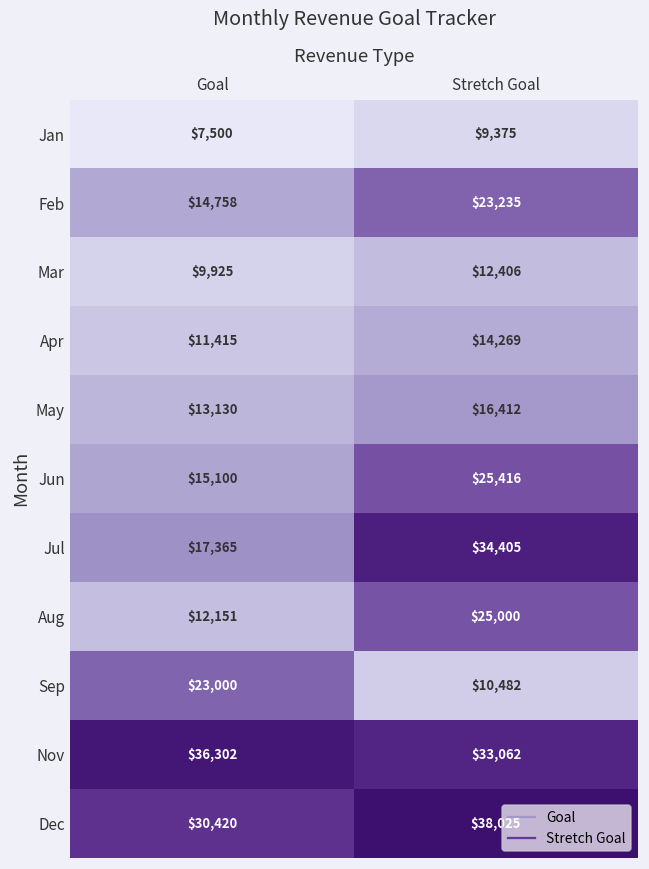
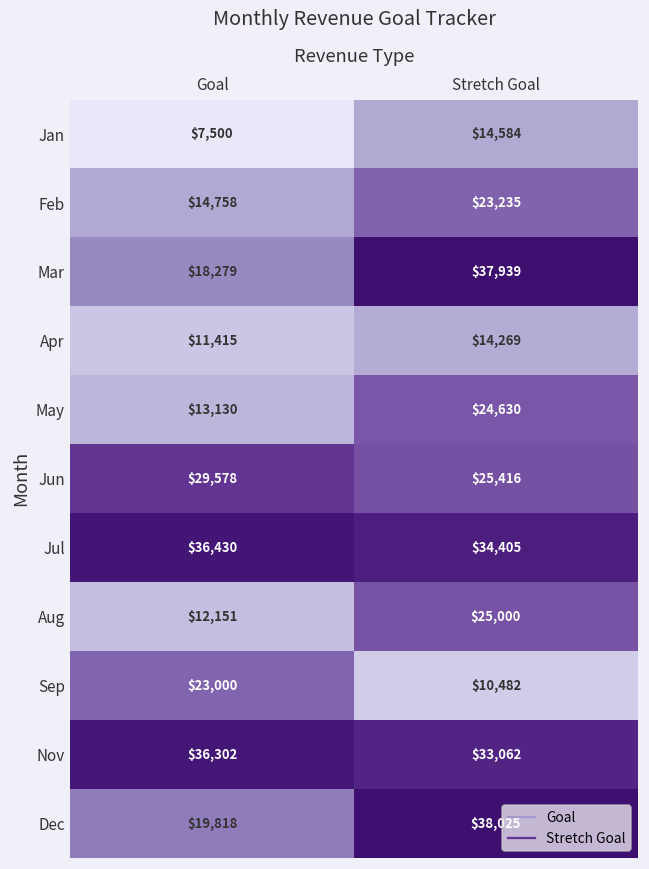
  {
    "Jan": {
      "Goal": "$7,500",
-     "Stretch Goal": "$9,375"
+     "Stretch Goal": "$14,584"
    },
    "Feb": {
      "Goal": "$14,758",
      "Stretch Goal": "$23,235"
    },
    "Mar": {
-     "Goal": "$9,925",
-     "Stretch Goal": "$12,406"
+     "Goal": "$18,279",
+     "Stretch Goal": "$37,939"
    },
    "Apr": {
      "Goal": "$11,415",
      "Stretch Goal": "$14,269"
    },
    "May": {
      "Goal": "$13,130",
-     "Stretch Goal": "$16,412"
+     "Stretch Goal": "$24,630"
    },
    "Jun": {
-     "Goal": "$15,100",
+     "Goal": "$29,578",
      "Stretch Goal": "$25,416"
    },
    "Jul": {
-     "Goal": "$17,365",
+     "Goal": "$36,430",
      "Stretch Goal": "$34,405"
    },
    "Aug": {
      "Goal": "$12,151",
      "Stretch Goal": "$25,000"
    },
    "Sep": {
      "Goal": "$23,000",
      "Stretch Goal": "$10,482"
    },
    "Nov": {
      "Goal": "$36,302",
      "Stretch Goal": "$33,062"
    },
    "Dec": {
-     "Goal": "$30,420"
+     "Goal": "$19,818"
    }
  }
